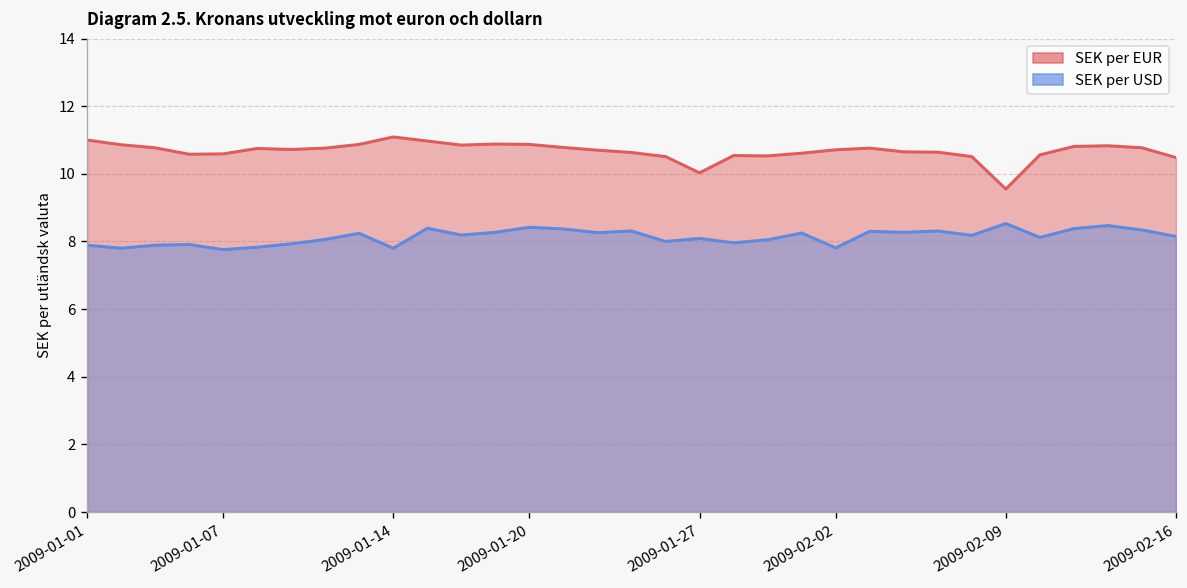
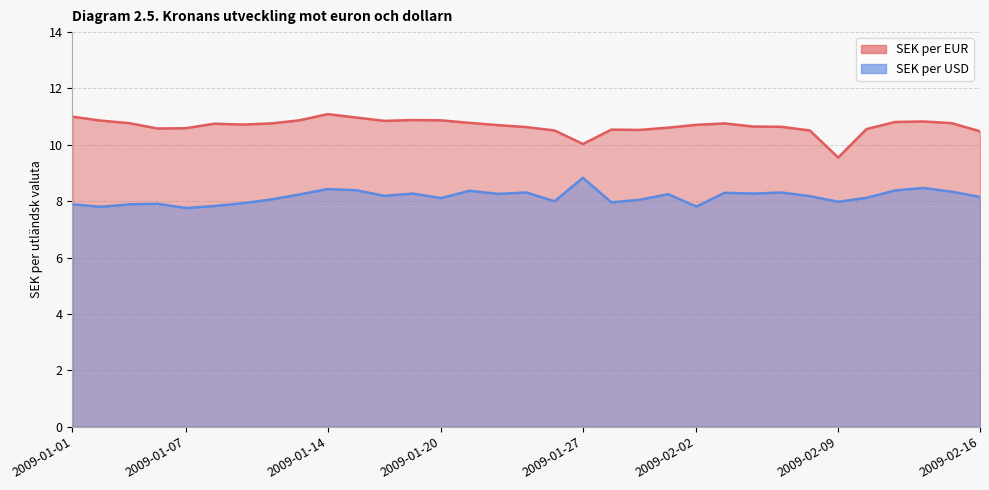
  {
    "SEK per EUR": {
      "2009-01-01": 11.0,
      "2009-01-07": 10.6,
      "2009-01-14": 11.1,
      "2009-01-20": 10.9,
      "2009-01-27": 10.0,
      "2009-02-02": 10.7,
      "2009-02-09": 9.6,
      "2009-02-16": 10.5
    },
    "SEK per USD": {
      "2009-01-01": 7.9,
      "2009-01-07": 7.8,
-     "2009-01-14": 7.8,
-     "2009-01-20": 8.4,
-     "2009-01-27": 8.1,
+     "2009-01-14": 8.4,
+     "2009-01-20": 8.1,
+     "2009-01-27": 8.8,
      "2009-02-02": 7.8,
-     "2009-02-09": 8.5,
+     "2009-02-09": 8.0,
      "2009-02-16": 8.2
    }
  }
